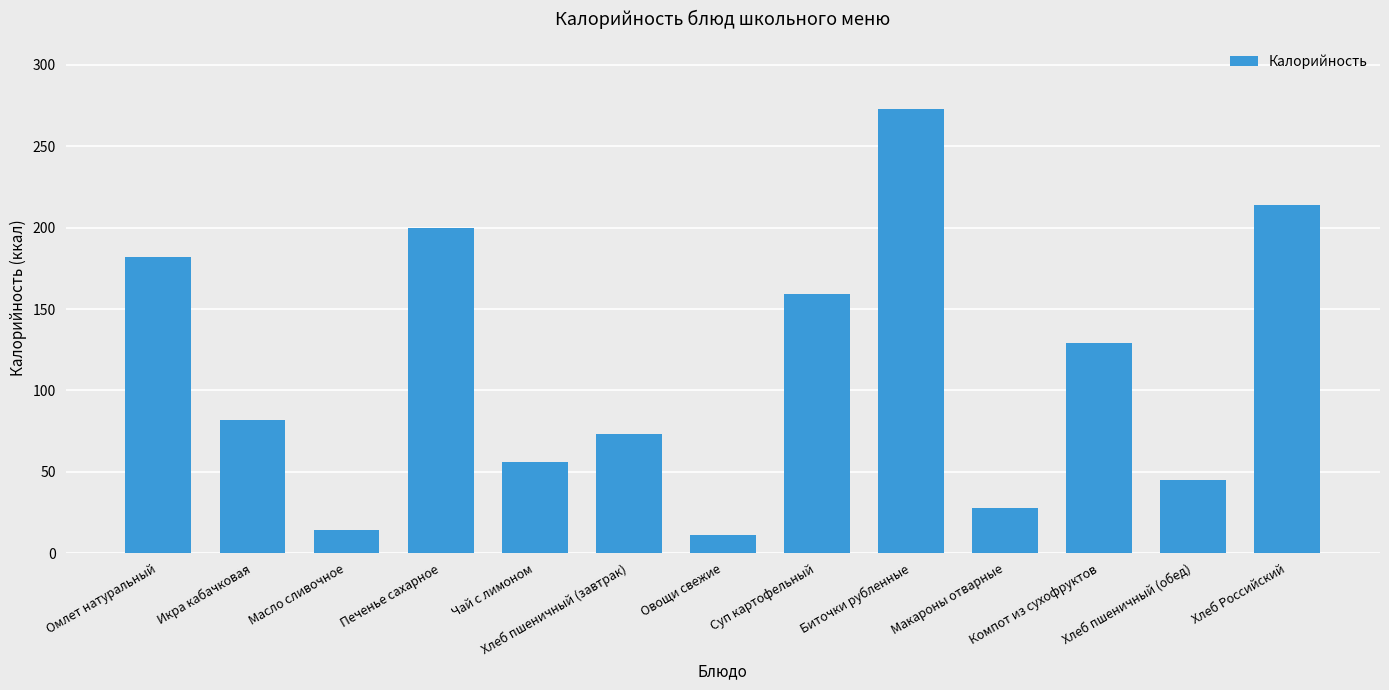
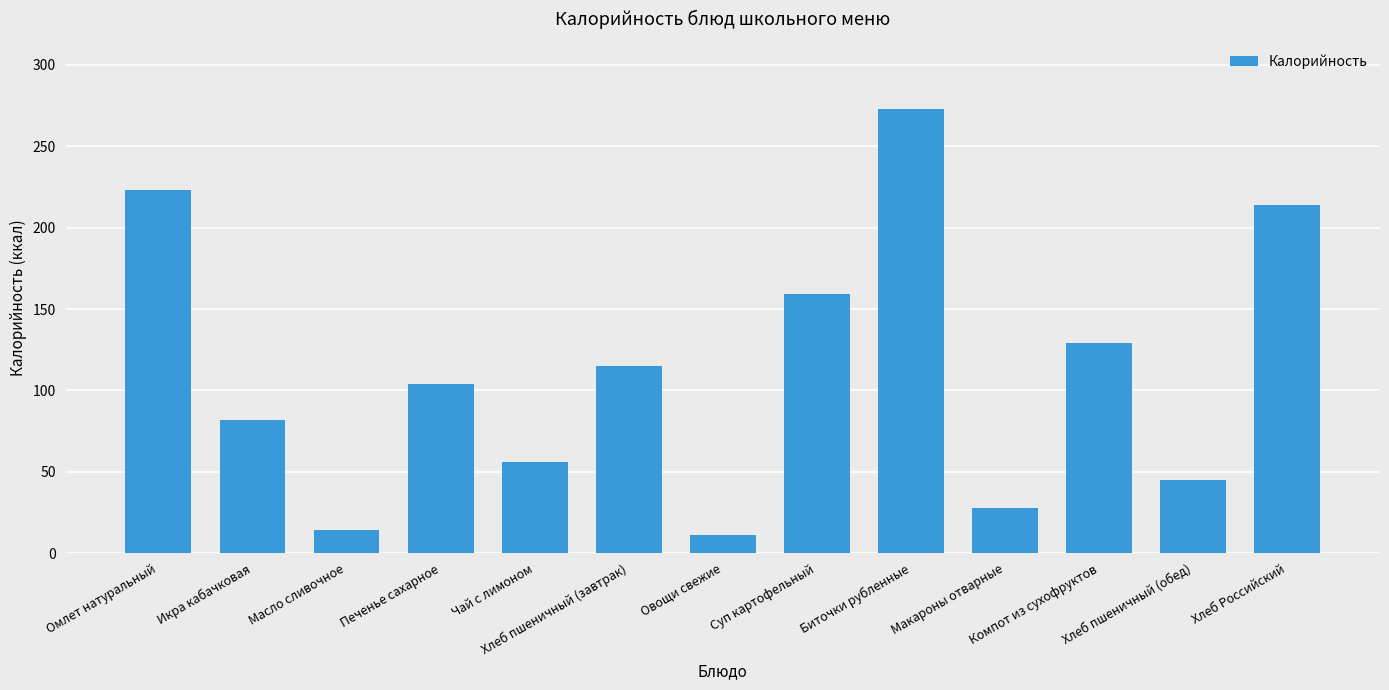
  {
-   "Омлет натуральный": 182,
+   "Омлет натуральный": 223,
    "Икра кабачковая": 82,
    "Масло сливочное": 14,
-   "Печенье сахарное": 200,
+   "Печенье сахарное": 104,
    "Чай с лимоном": 56,
-   "Хлеб пшеничный (завтрак)": 73,
+   "Хлеб пшеничный (завтрак)": 115,
    "Овощи свежие": 11,
    "Суп картофельный": 159,
    "Биточки рубленные": 273,
    "Макароны отварные": 28,
    "Компот из сухофруктов": 129,
    "Хлеб пшеничный (обед)": 45,
    "Хлеб Российский": 214
  }
